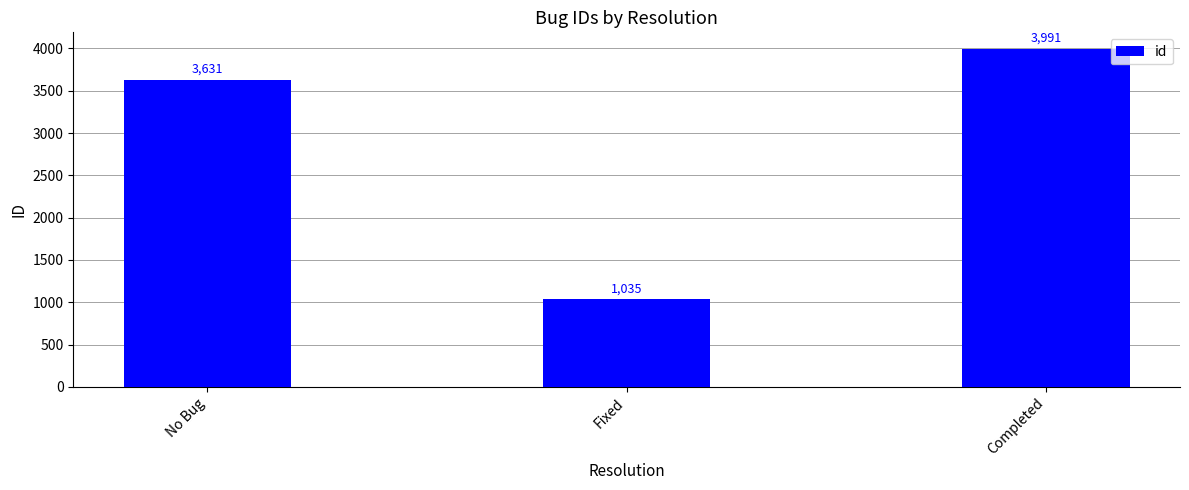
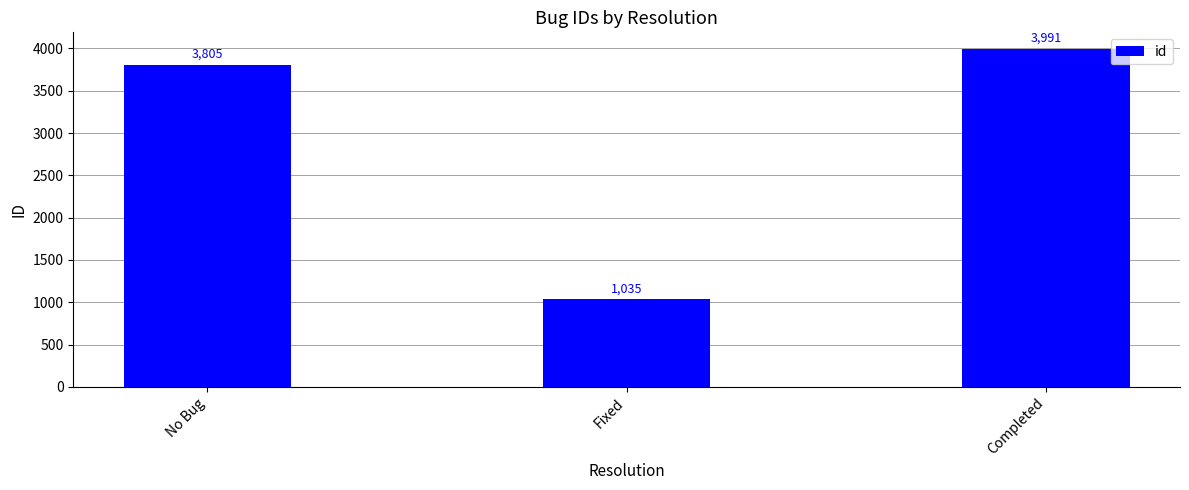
  {
-   "No Bug": "3,631",
+   "No Bug": "3,805",
    "Fixed": "1,035",
    "Completed": "3,991"
  }
